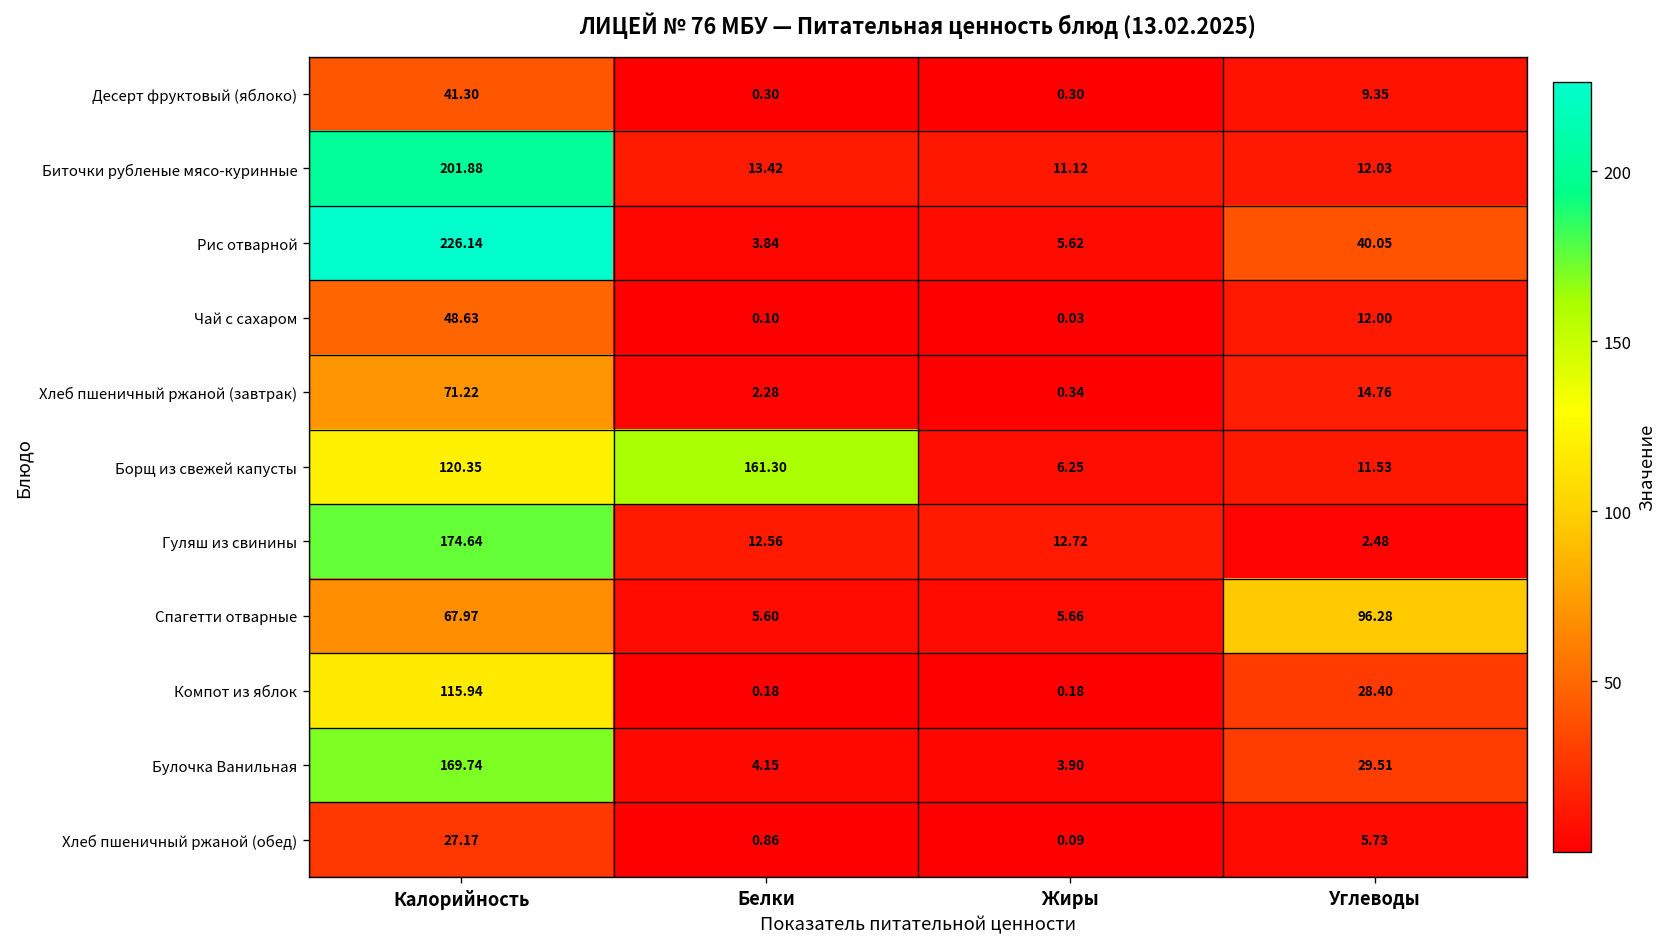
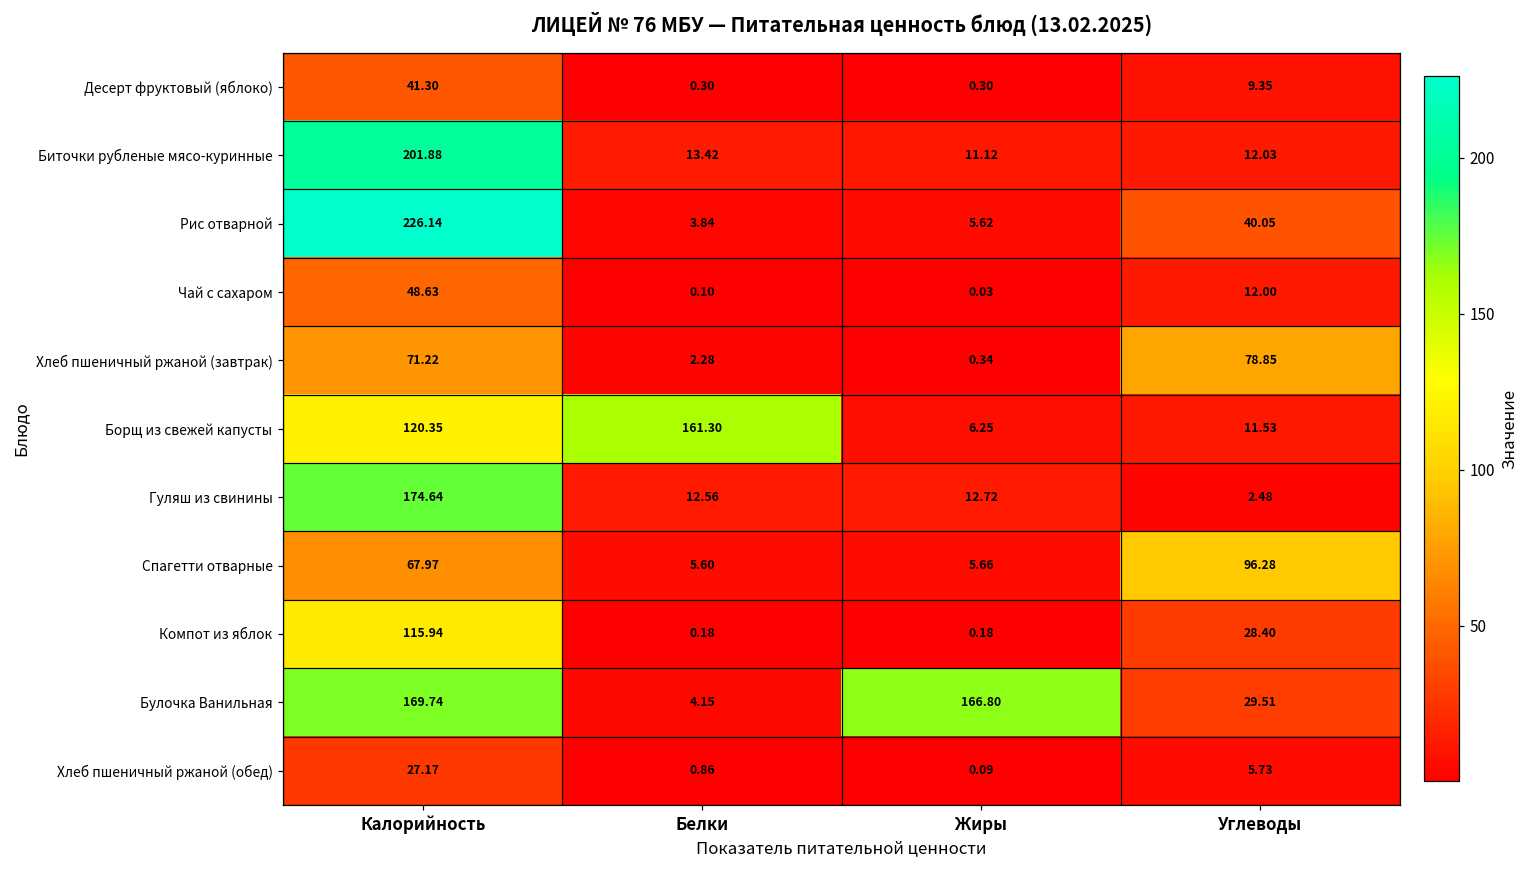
  {
    "Десерт фруктовый (яблоко)": {
      "Калорийность": 41.30,
      "Белки": 0.30,
      "Жиры": 0.30,
      "Углеводы": 9.35
    },
    "Биточки рубленые мясо-куринные": {
      "Калорийность": 201.88,
      "Белки": 13.42,
      "Жиры": 11.12,
      "Углеводы": 12.03
    },
    "Рис отварной": {
      "Калорийность": 226.14,
      "Белки": 3.84,
      "Жиры": 5.62,
      "Углеводы": 40.05
    },
    "Чай с сахаром": {
      "Калорийность": 48.63,
      "Белки": 0.10,
      "Жиры": 0.03,
      "Углеводы": 12.00
    },
    "Хлеб пшеничный ржаной (завтрак)": {
      "Калорийность": 71.22,
      "Белки": 2.28,
      "Жиры": 0.34,
-     "Углеводы": 14.76
+     "Углеводы": 78.85
    },
    "Борщ из свежей капусты": {
      "Калорийность": 120.35,
      "Белки": 161.30,
      "Жиры": 6.25,
      "Углеводы": 11.53
    },
    "Гуляш из свинины": {
      "Калорийность": 174.64,
      "Белки": 12.56,
      "Жиры": 12.72,
      "Углеводы": 2.48
    },
    "Спагетти отварные": {
      "Калорийность": 67.97,
      "Белки": 5.60,
      "Жиры": 5.66,
      "Углеводы": 96.28
    },
    "Компот из яблок": {
      "Калорийность": 115.94,
      "Белки": 0.18,
      "Жиры": 0.18,
      "Углеводы": 28.40
    },
    "Булочка Ванильная": {
      "Калорийность": 169.74,
      "Белки": 4.15,
-     "Жиры": 3.90,
+     "Жиры": 166.80,
      "Углеводы": 29.51
    },
    "Хлеб пшеничный ржаной (обед)": {
      "Калорийность": 27.17,
      "Белки": 0.86,
      "Жиры": 0.09,
      "Углеводы": 5.73
    }
  }
